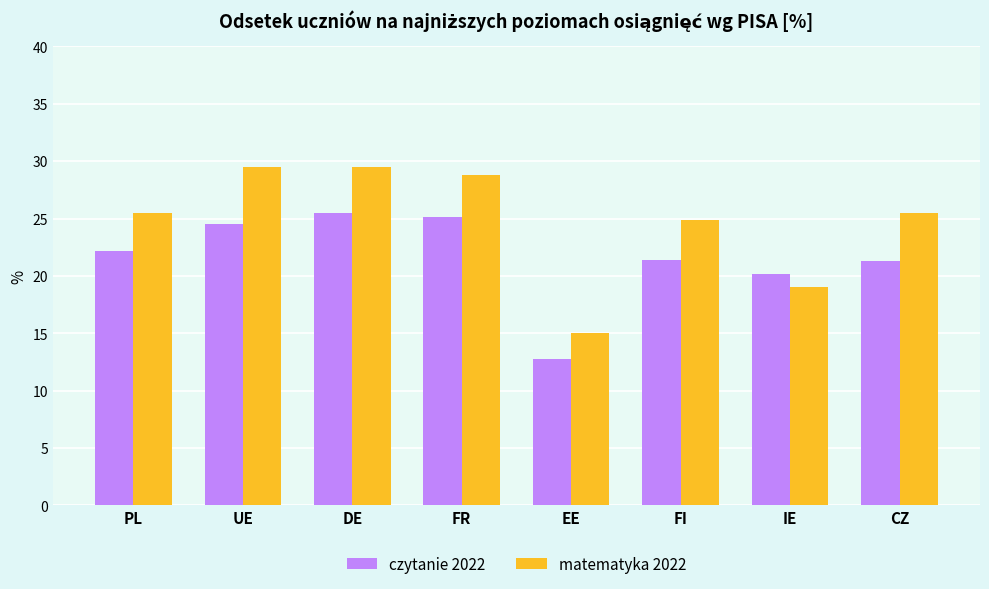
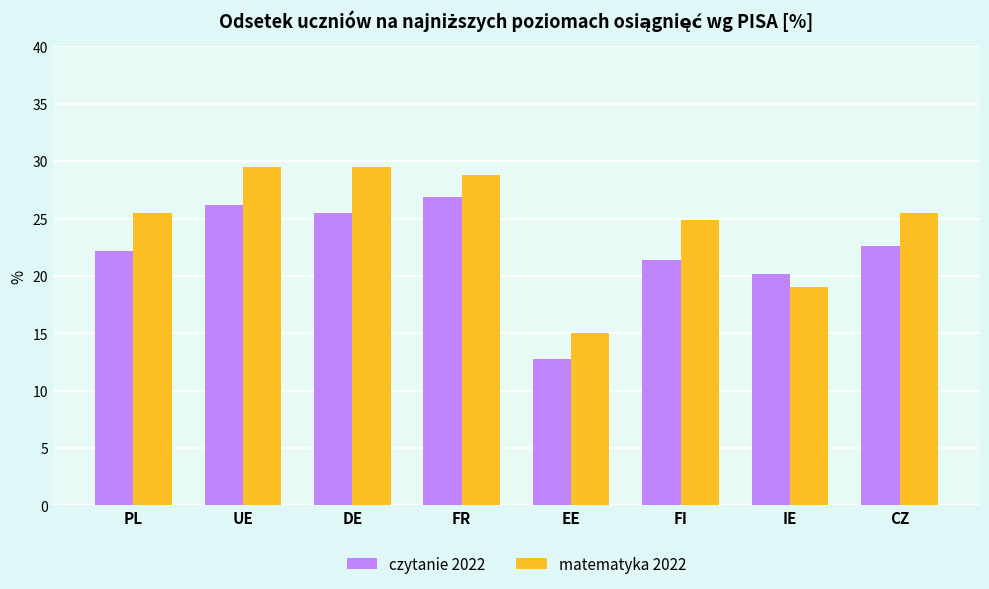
  {
    "czytanie 2022": {
      "PL": 22.2,
-     "UE": 24.5,
+     "UE": 26.2,
      "DE": 25.5,
-     "FR": 25.1,
+     "FR": 26.9,
      "EE": 12.8,
      "FI": 21.4,
      "IE": 20.2,
-     "CZ": 21.3
+     "CZ": 22.6
    },
    "matematyka 2022": {
      "PL": 25.5,
      "UE": 29.5,
      "DE": 29.5,
      "FR": 28.8,
      "EE": 15.0,
      "FI": 24.9,
      "IE": 19.0,
      "CZ": 25.5
    }
  }
